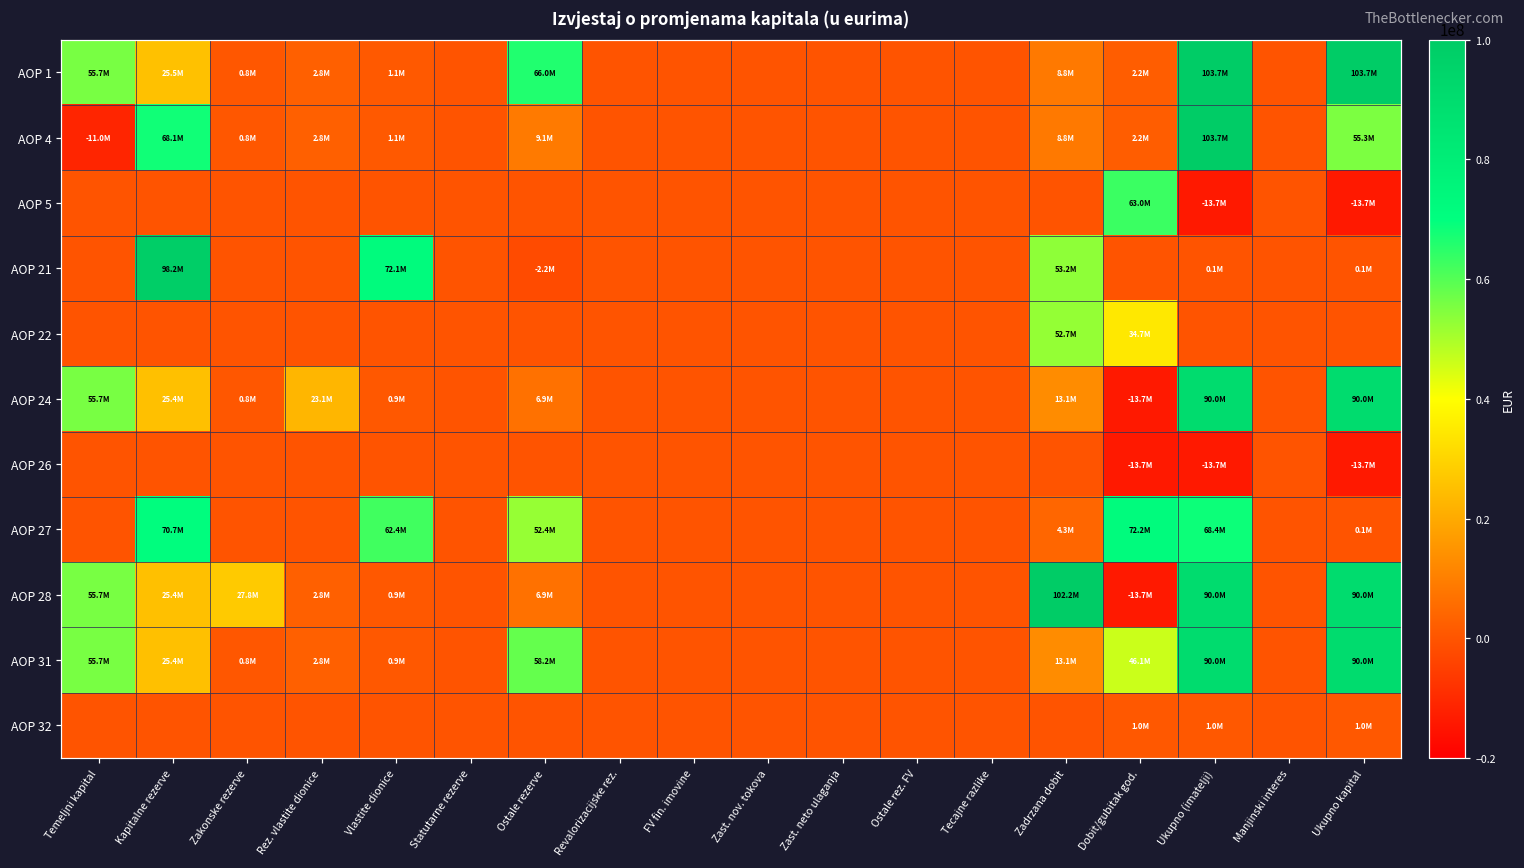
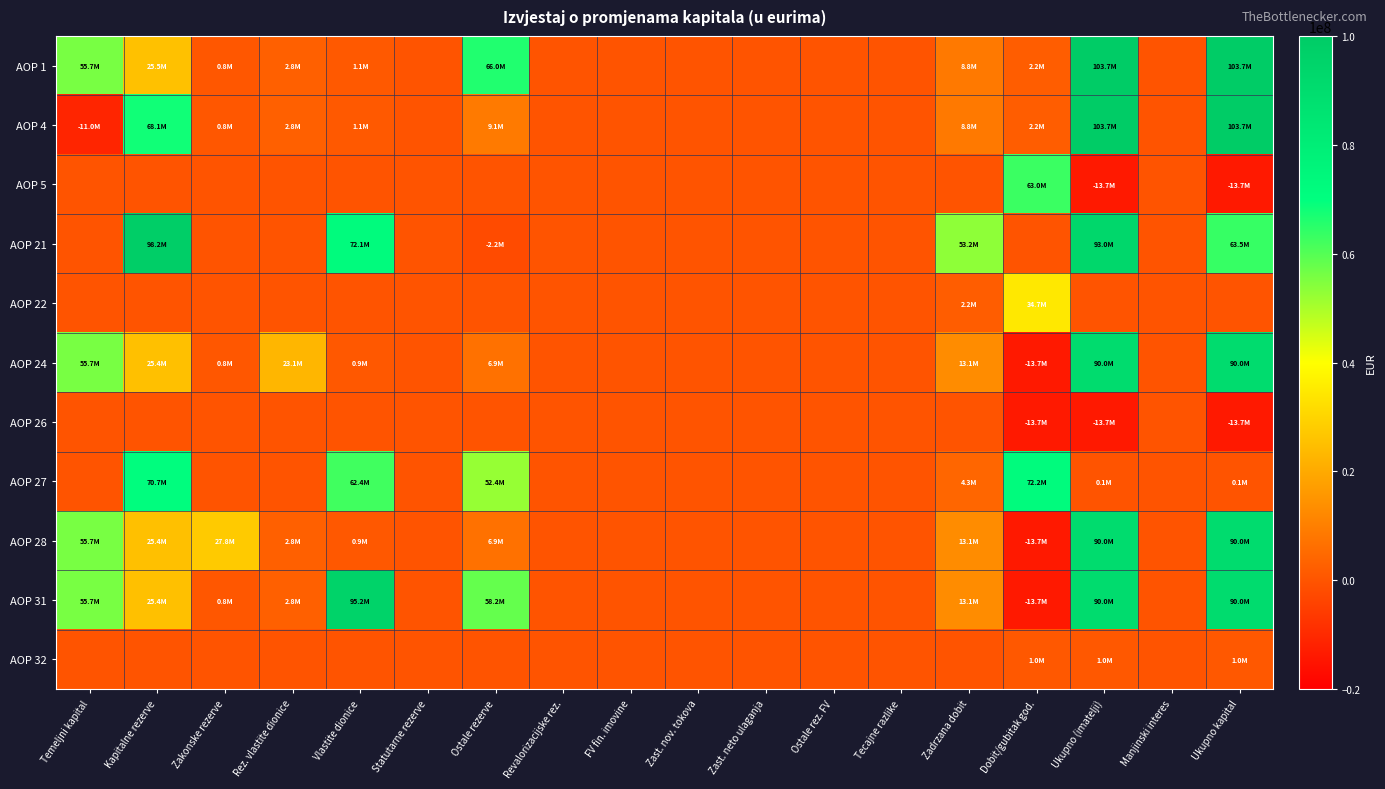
  {
    "AOP 1": {
      "Temeljni kapital": "55.7M",
      "Kapitalne rezerve": "25.5M",
      "Zakonske rezerve": "0.8M",
      "Rez. vlastite dionice": "2.8M",
      "Vlastite dionice": "1.1M",
      "Ostale rezerve": "66.0M",
      "Zadrzana dobit": "8.8M",
      "Dobit/gubitak god.": "2.2M",
      "Ukupno (imatelji)": "103.7M",
      "Ukupno kapital": "103.7M"
    },
    "AOP 4": {
      "Temeljni kapital": "-11.0M",
      "Kapitalne rezerve": "68.1M",
      "Zakonske rezerve": "0.8M",
      "Rez. vlastite dionice": "2.8M",
      "Vlastite dionice": "1.1M",
      "Ostale rezerve": "9.1M",
      "Zadrzana dobit": "8.8M",
      "Dobit/gubitak god.": "2.2M",
      "Ukupno (imatelji)": "103.7M",
-     "Ukupno kapital": "55.3M"
+     "Ukupno kapital": "103.7M"
    },
    "AOP 5": {
      "Dobit/gubitak god.": "63.0M",
      "Ukupno (imatelji)": "-13.7M",
      "Ukupno kapital": "-13.7M"
    },
    "AOP 21": {
      "Kapitalne rezerve": "98.2M",
      "Vlastite dionice": "72.1M",
      "Ostale rezerve": "-2.2M",
      "Zadrzana dobit": "53.2M",
-     "Ukupno (imatelji)": "0.1M",
-     "Ukupno kapital": "0.1M"
+     "Ukupno (imatelji)": "93.0M",
+     "Ukupno kapital": "63.5M"
    },
    "AOP 22": {
-     "Zadrzana dobit": "52.7M",
+     "Zadrzana dobit": "2.2M",
      "Dobit/gubitak god.": "34.7M"
    },
    "AOP 24": {
      "Temeljni kapital": "55.7M",
      "Kapitalne rezerve": "25.4M",
      "Zakonske rezerve": "0.8M",
      "Rez. vlastite dionice": "23.1M",
      "Vlastite dionice": "0.9M",
      "Ostale rezerve": "6.9M",
      "Zadrzana dobit": "13.1M",
      "Dobit/gubitak god.": "-13.7M",
      "Ukupno (imatelji)": "90.0M",
      "Ukupno kapital": "90.0M"
    },
    "AOP 26": {
      "Dobit/gubitak god.": "-13.7M",
      "Ukupno (imatelji)": "-13.7M",
      "Ukupno kapital": "-13.7M"
    },
    "AOP 27": {
      "Kapitalne rezerve": "70.7M",
      "Vlastite dionice": "62.4M",
      "Ostale rezerve": "52.4M",
      "Zadrzana dobit": "4.3M",
      "Dobit/gubitak god.": "72.2M",
-     "Ukupno (imatelji)": "68.4M",
+     "Ukupno (imatelji)": "0.1M",
      "Ukupno kapital": "0.1M"
    },
    "AOP 28": {
      "Temeljni kapital": "55.7M",
      "Kapitalne rezerve": "25.4M",
      "Zakonske rezerve": "27.8M",
      "Rez. vlastite dionice": "2.8M",
      "Vlastite dionice": "0.9M",
      "Ostale rezerve": "6.9M",
-     "Zadrzana dobit": "102.2M",
+     "Zadrzana dobit": "13.1M",
      "Dobit/gubitak god.": "-13.7M",
      "Ukupno (imatelji)": "90.0M",
      "Ukupno kapital": "90.0M"
    },
    "AOP 31": {
      "Temeljni kapital": "55.7M",
      "Kapitalne rezerve": "25.4M",
      "Zakonske rezerve": "0.8M",
      "Rez. vlastite dionice": "2.8M",
-     "Vlastite dionice": "0.9M",
+     "Vlastite dionice": "95.2M",
      "Ostale rezerve": "58.2M",
      "Zadrzana dobit": "13.1M",
-     "Dobit/gubitak god.": "46.1M",
+     "Dobit/gubitak god.": "-13.7M",
      "Ukupno (imatelji)": "90.0M",
      "Ukupno kapital": "90.0M"
    },
    "AOP 32": {
      "Dobit/gubitak god.": "1.0M",
      "Ukupno (imatelji)": "1.0M",
      "Ukupno kapital": "1.0M"
    }
  }
